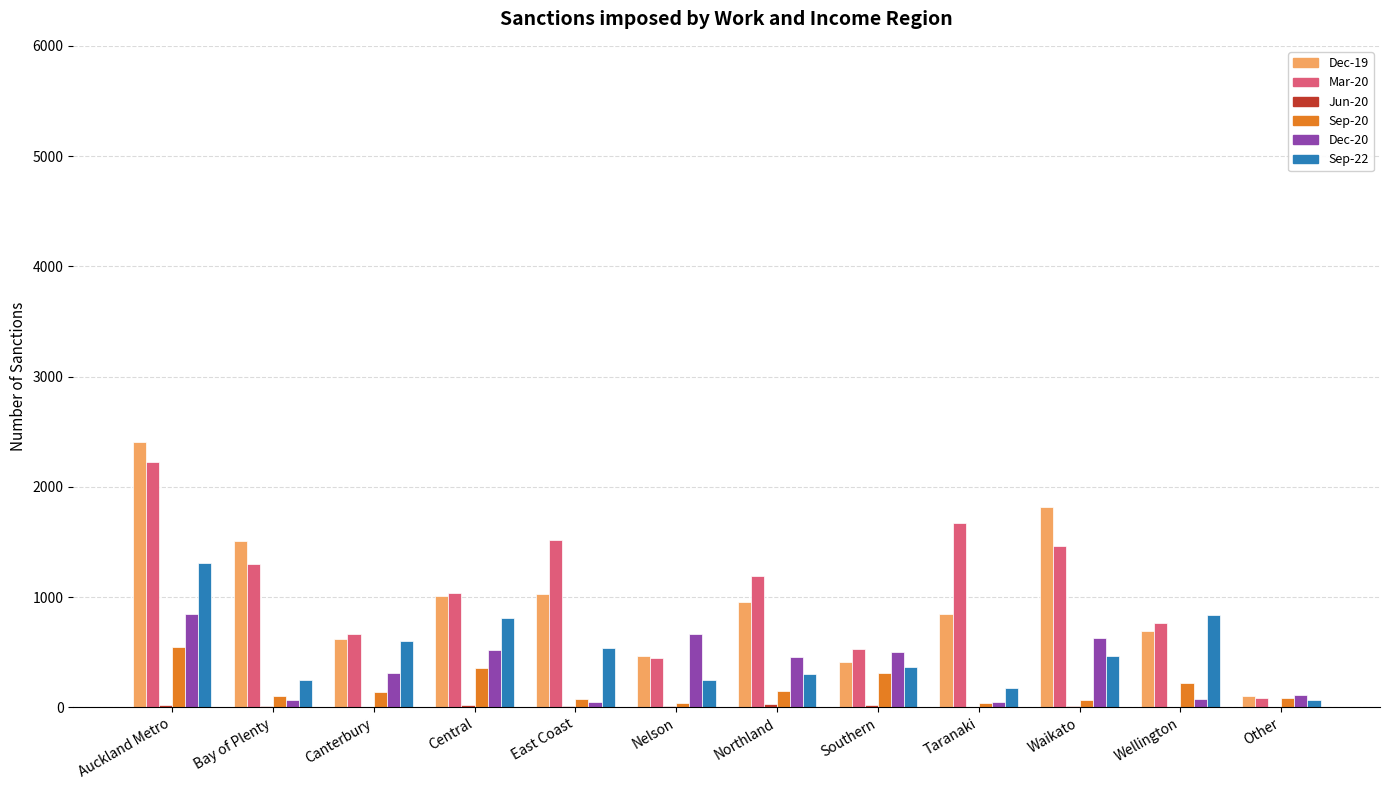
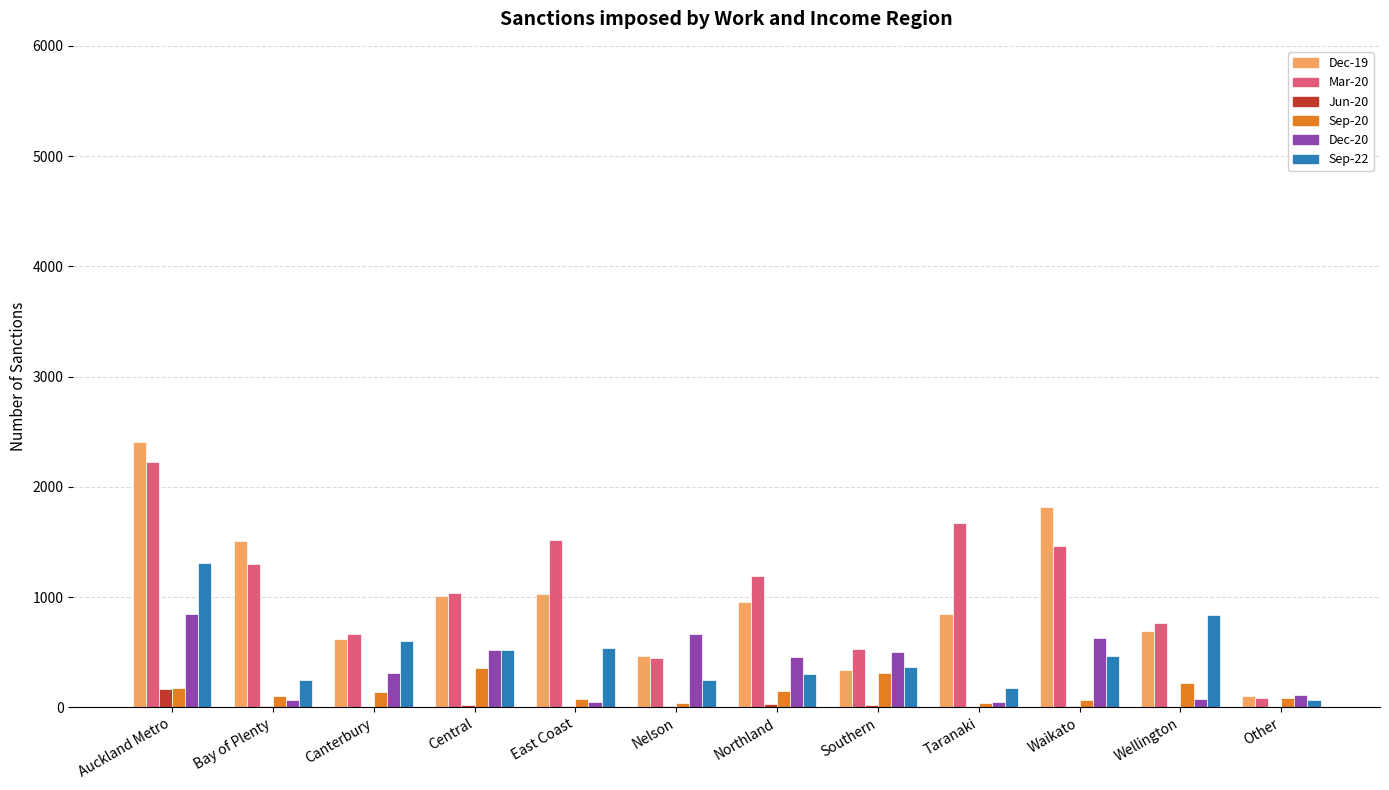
  {
    "Dec-19": {
      "Auckland Metro": 2400,
      "Bay of Plenty": 1510,
      "Canterbury": 620,
      "Central": 1010,
      "East Coast": 1030,
      "Nelson": 470,
      "Northland": 950,
-     "Southern": 410,
+     "Southern": 340,
      "Taranaki": 850,
      "Waikato": 1820,
      "Wellington": 690,
      "Other": 100
    },
    "Mar-20": {
      "Auckland Metro": 2230,
      "Bay of Plenty": 1300,
      "Canterbury": 670,
      "Central": 1040,
      "East Coast": 1520,
      "Nelson": 450,
      "Northland": 1190,
      "Southern": 530,
      "Taranaki": 1670,
      "Waikato": 1470,
      "Wellington": 770,
      "Other": 80
    },
    "Jun-20": {
-     "Auckland Metro": 20,
+     "Auckland Metro": 160,
      "Northland": 30,
      "Southern": 20
    },
    "Sep-20": {
-     "Auckland Metro": 550,
+     "Auckland Metro": 170,
      "Bay of Plenty": 110,
      "Canterbury": 140,
      "Central": 360,
      "East Coast": 80,
      "Nelson": 40,
      "Northland": 150,
      "Southern": 320,
      "Taranaki": 40,
      "Waikato": 60,
      "Wellington": 220,
      "Other": 80
    },
    "Dec-20": {
      "Auckland Metro": 850,
      "Bay of Plenty": 70,
      "Canterbury": 310,
      "Central": 520,
      "East Coast": 50,
      "Nelson": 670,
      "Northland": 460,
      "Southern": 500,
      "Taranaki": 40,
      "Waikato": 620,
      "Wellington": 80,
      "Other": 110
    },
    "Sep-22": {
      "Auckland Metro": 1310,
      "Bay of Plenty": 250,
      "Canterbury": 600,
-     "Central": 810,
+     "Central": 520,
      "East Coast": 530,
      "Nelson": 250,
      "Northland": 300,
      "Southern": 360,
      "Taranaki": 170,
      "Waikato": 470,
      "Wellington": 840,
      "Other": 70
    }
  }
